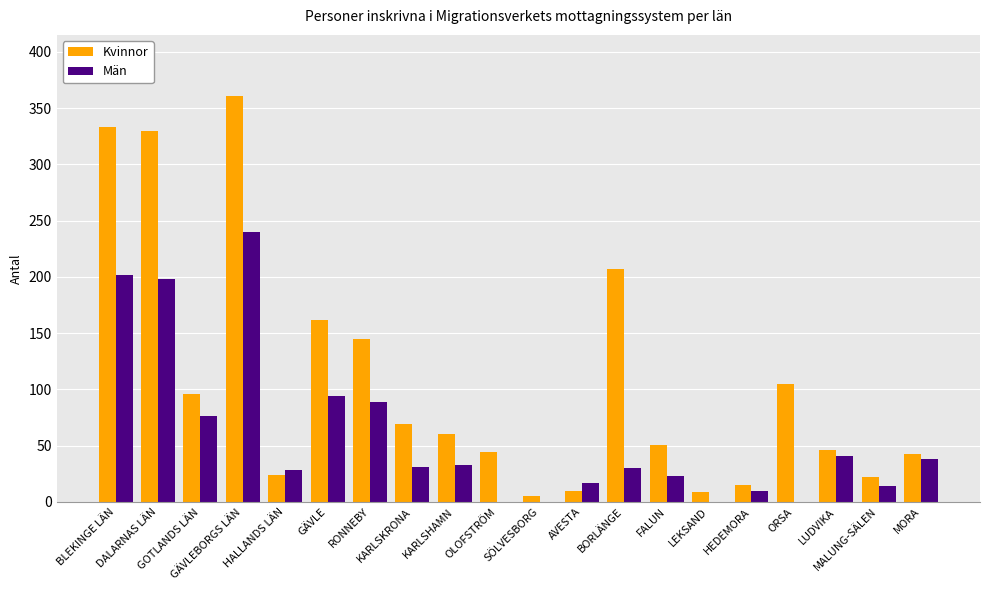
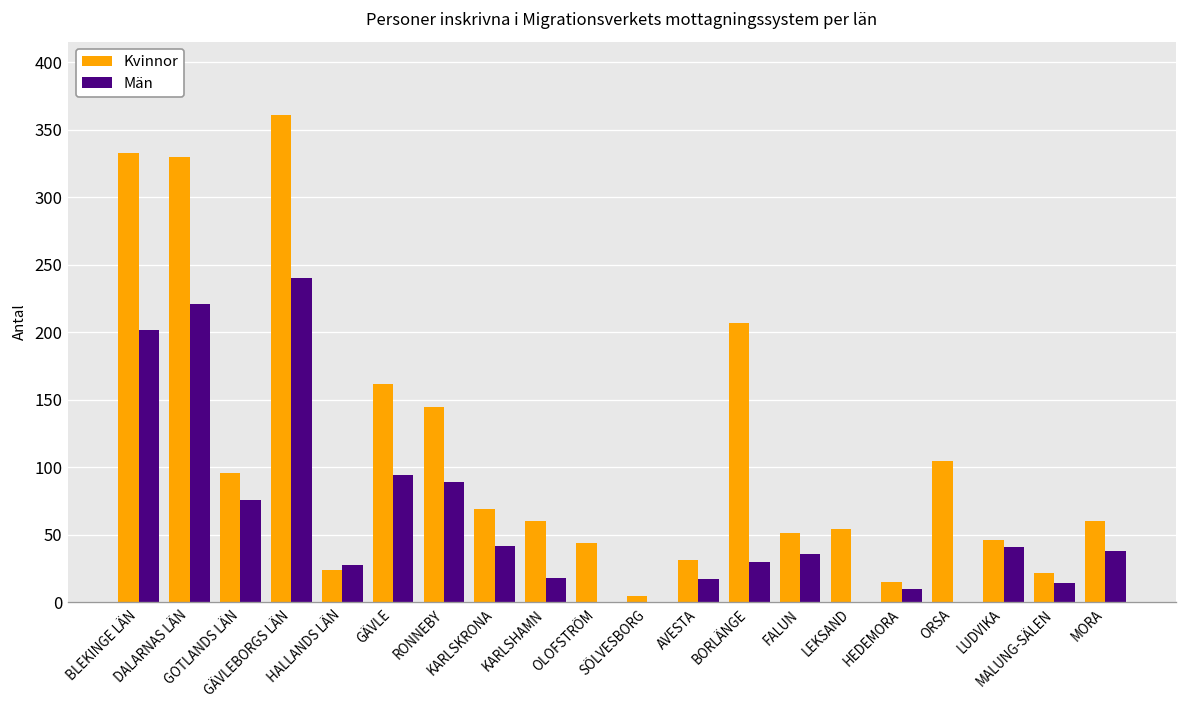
  {
    "Kvinnor": {
      "BLEKINGE LÄN": 333,
      "DALARNAS LÄN": 330,
      "GOTLANDS LÄN": 96,
      "GÄVLEBORGS LÄN": 361,
      "HALLANDS LÄN": 24,
      "GÄVLE": 162,
      "RONNEBY": 145,
      "KARLSKRONA": 69,
      "KARLSHAMN": 60,
      "OLOFSTRÖM": 44,
      "SÖLVESBORG": 5,
-     "AVESTA": 10,
+     "AVESTA": 31,
      "BORLÄNGE": 207,
      "FALUN": 51,
-     "LEKSAND": 9,
+     "LEKSAND": 54,
      "HEDEMORA": 15,
      "ORSA": 105,
      "LUDVIKA": 46,
      "MALUNG-SÄLEN": 22,
-     "MORA": 43
+     "MORA": 60
    },
    "Män": {
      "BLEKINGE LÄN": 202,
-     "DALARNAS LÄN": 198,
+     "DALARNAS LÄN": 221,
      "GOTLANDS LÄN": 76,
      "GÄVLEBORGS LÄN": 240,
      "HALLANDS LÄN": 28,
      "GÄVLE": 94,
      "RONNEBY": 89,
-     "KARLSKRONA": 31,
-     "KARLSHAMN": 33,
+     "KARLSKRONA": 42,
+     "KARLSHAMN": 18,
      "OLOFSTRÖM": 0,
      "SÖLVESBORG": 0,
      "AVESTA": 17,
      "BORLÄNGE": 30,
-     "FALUN": 23,
+     "FALUN": 36,
      "LEKSAND": 0,
      "HEDEMORA": 10,
      "ORSA": 0,
      "LUDVIKA": 41,
      "MALUNG-SÄLEN": 14,
      "MORA": 38
    }
  }
